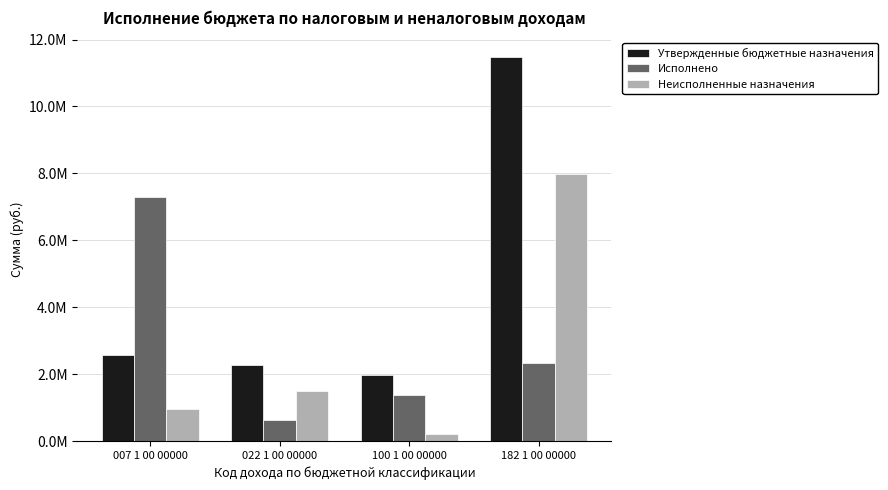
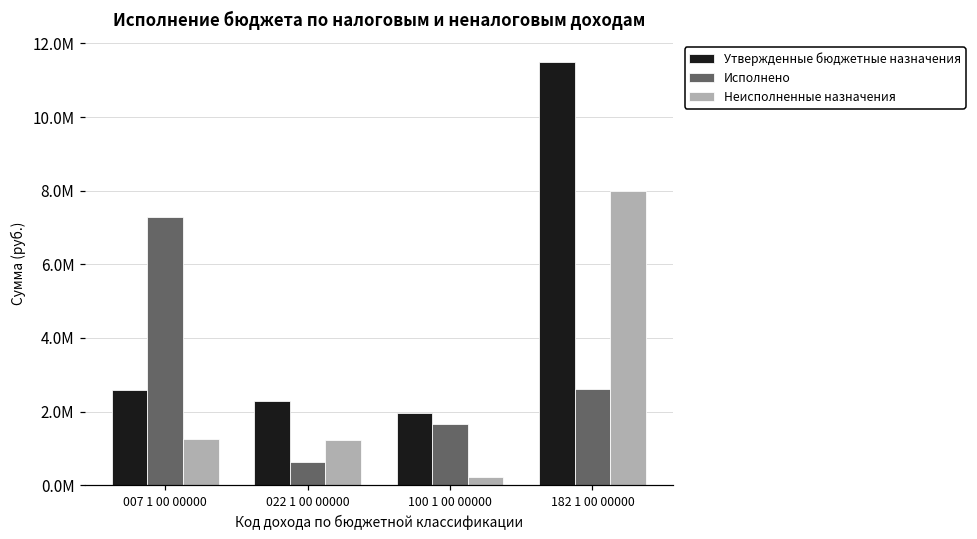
  {
    "Утвержденные бюджетные назначения": {
      "007 1 00 00000": 2600000,
      "022 1 00 00000": 2300000,
      "100 1 00 00000": 2000000,
      "182 1 00 00000": 11500000
    },
    "Исполнено": {
      "007 1 00 00000": 7300000,
      "022 1 00 00000": 600000,
-     "100 1 00 00000": 1400000,
-     "182 1 00 00000": 2300000
+     "100 1 00 00000": 1700000,
+     "182 1 00 00000": 2600000
    },
    "Неисполненные назначения": {
-     "007 1 00 00000": 1000000,
-     "022 1 00 00000": 1500000,
+     "007 1 00 00000": 1200000,
+     "022 1 00 00000": 1200000,
      "100 1 00 00000": 200000,
      "182 1 00 00000": 8000000
    }
  }
